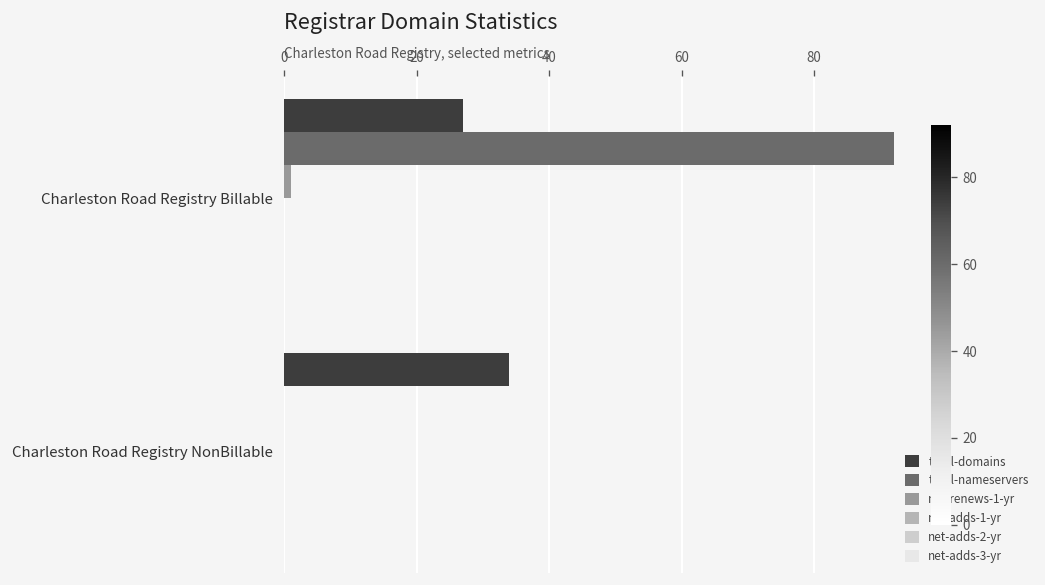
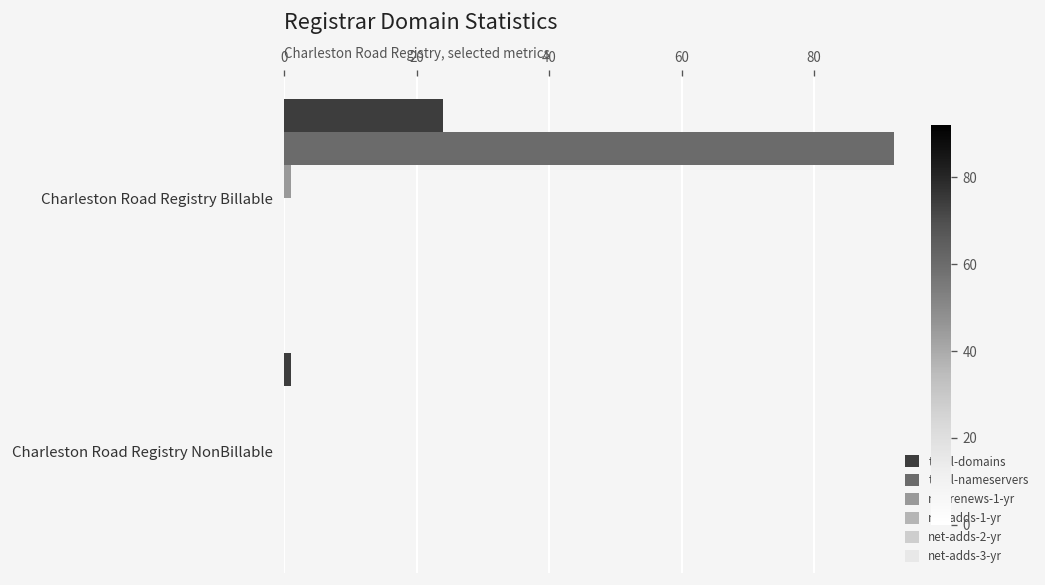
  {
    "total-domains": {
-     "Charleston Road Registry Billable": 27,
-     "Charleston Road Registry NonBillable": 34
+     "Charleston Road Registry Billable": 24,
+     "Charleston Road Registry NonBillable": 1
    },
    "total-nameservers": {
      "Charleston Road Registry Billable": 92,
      "Charleston Road Registry NonBillable": 0
    }
  }
